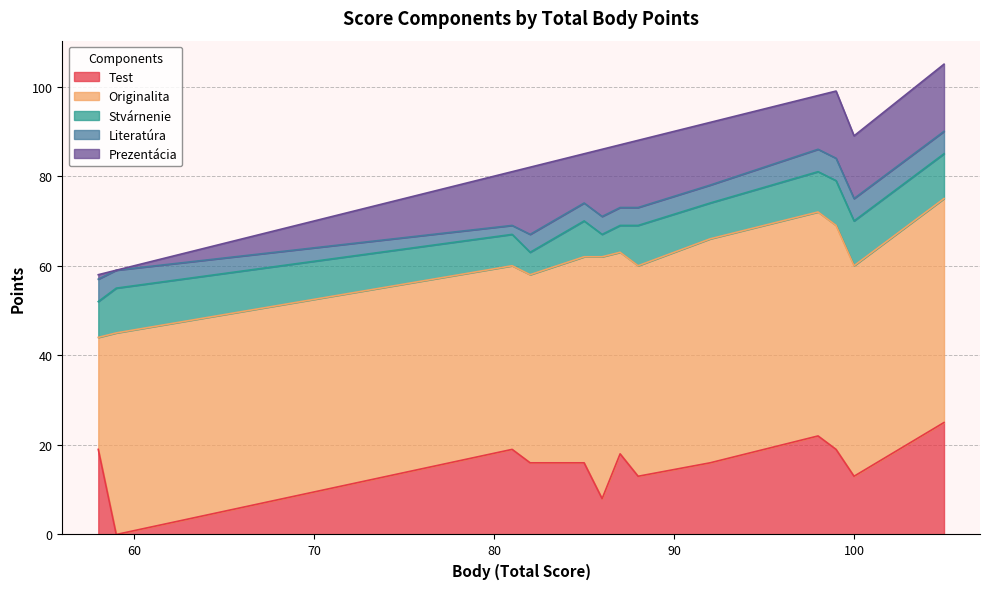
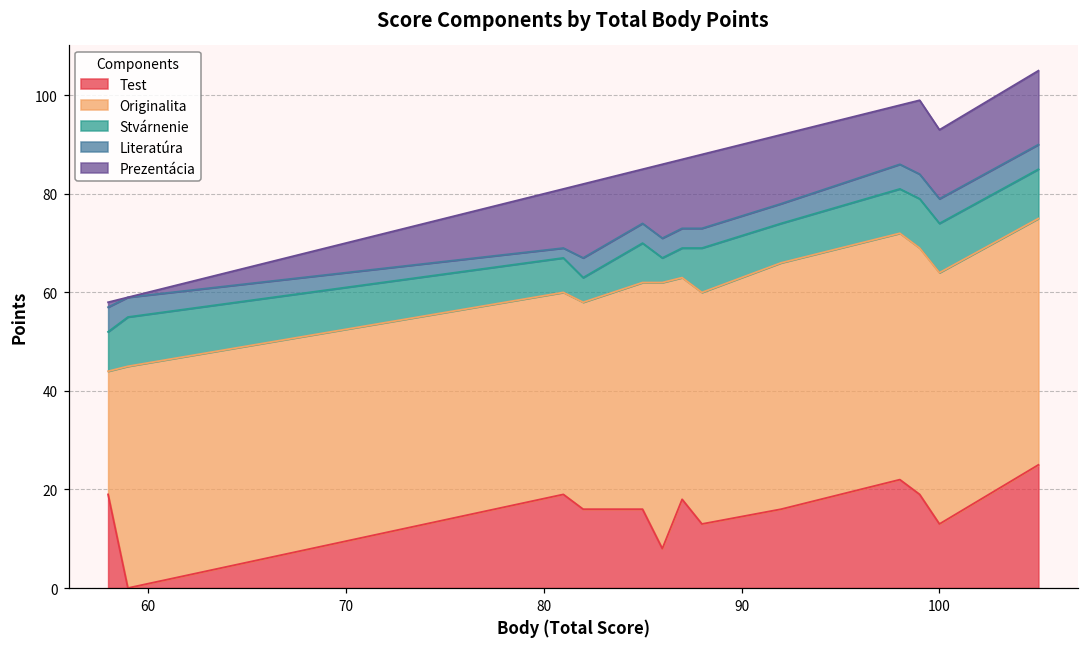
  {
    "Test": {
      "100": 13
    },
    "Originalita": {
-     "100": 47
+     "100": 51
    },
    "Prezentácia": {
      "100": 14
    }
  }
